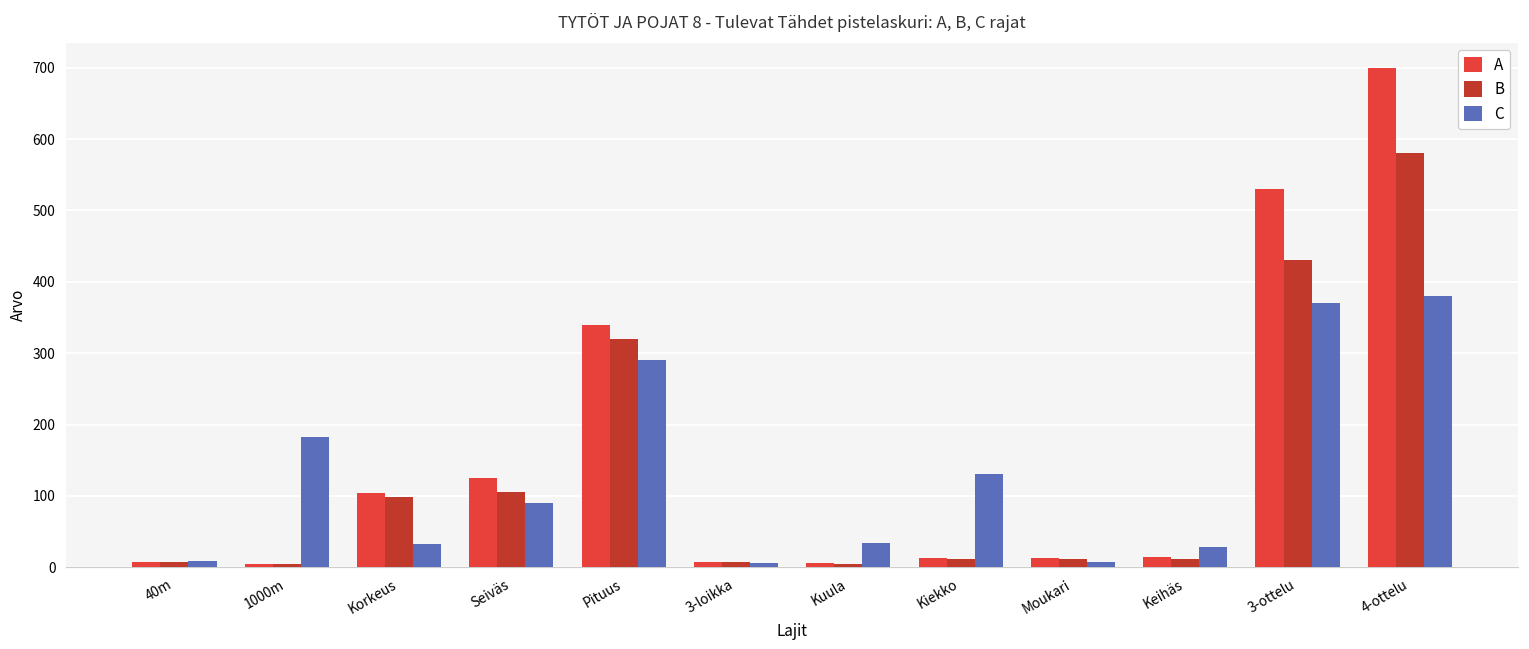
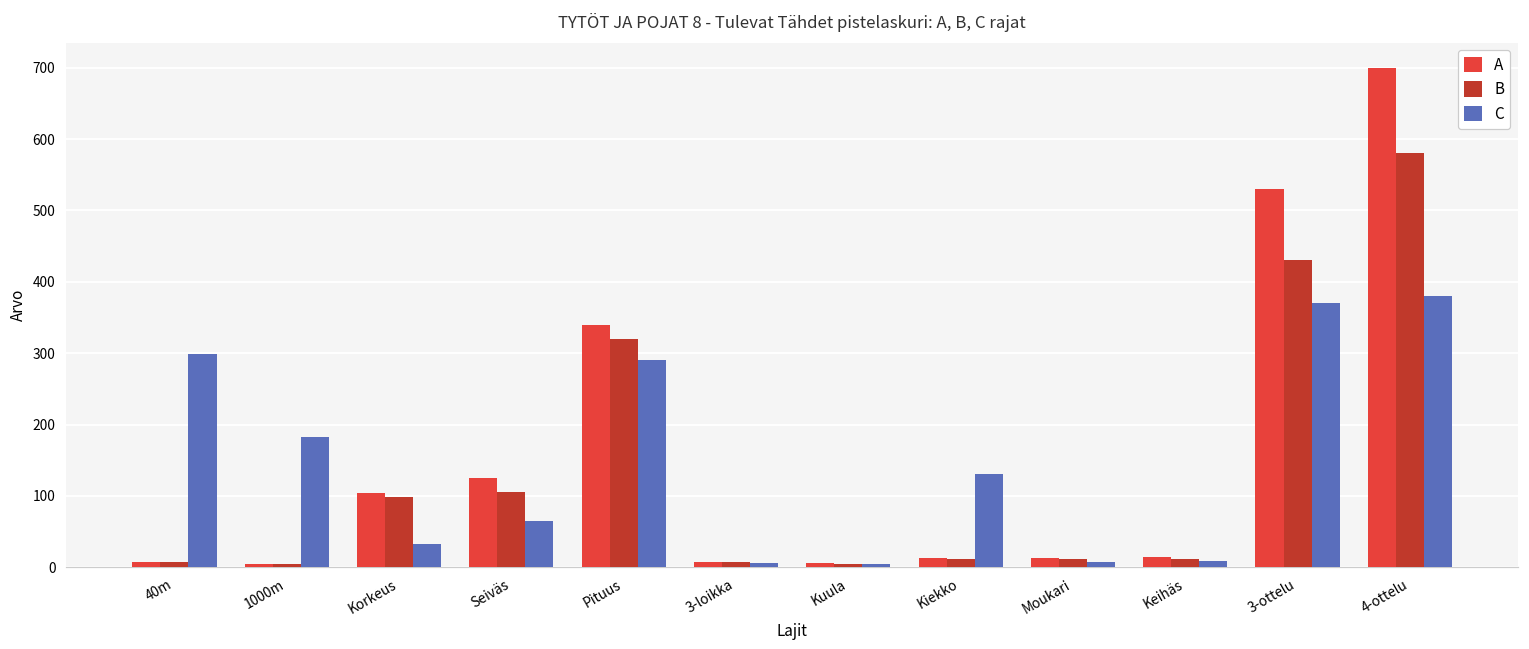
  {
    "C": {
-     "40m": 10,
+     "40m": 300,
      "1000m": 180,
      "Korkeus": 30,
-     "Seiväs": 90,
+     "Seiväs": 70,
      "Pituus": 290,
      "3-loikka": 10,
-     "Kuula": 30,
+     "Kuula": 0,
      "Kiekko": 130,
      "Moukari": 10,
-     "Keihäs": 30,
+     "Keihäs": 10,
      "3-ottelu": 370,
      "4-ottelu": 380
    }
  }
